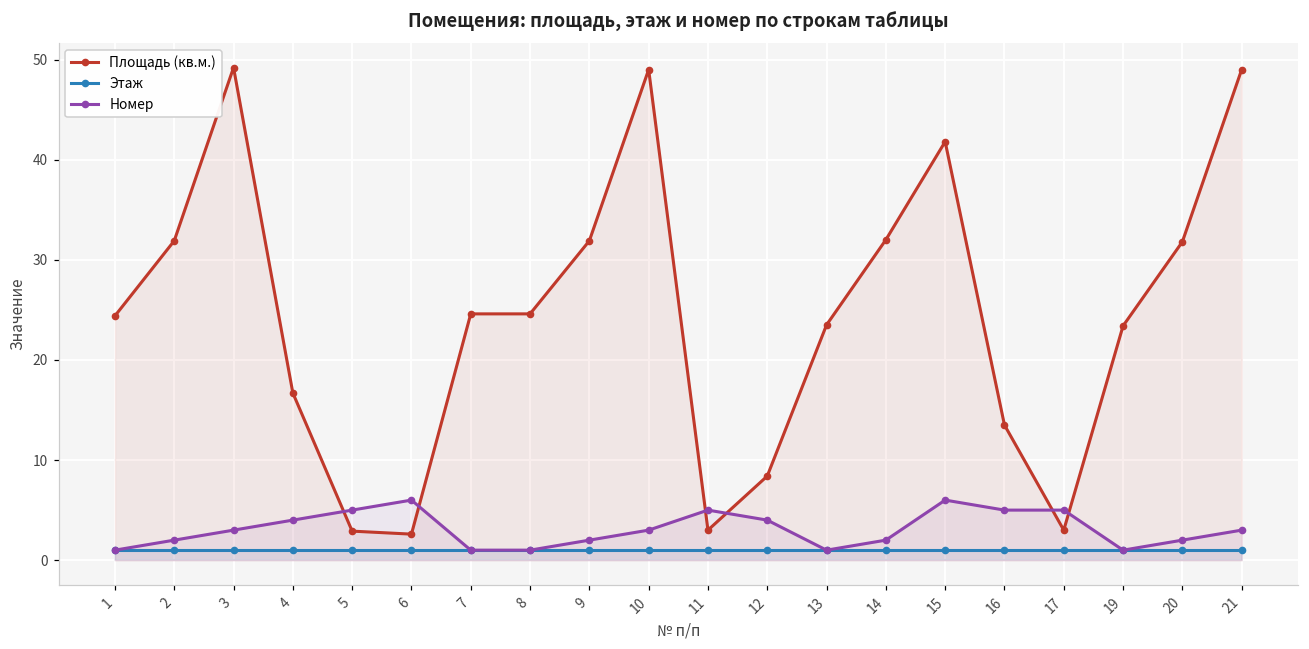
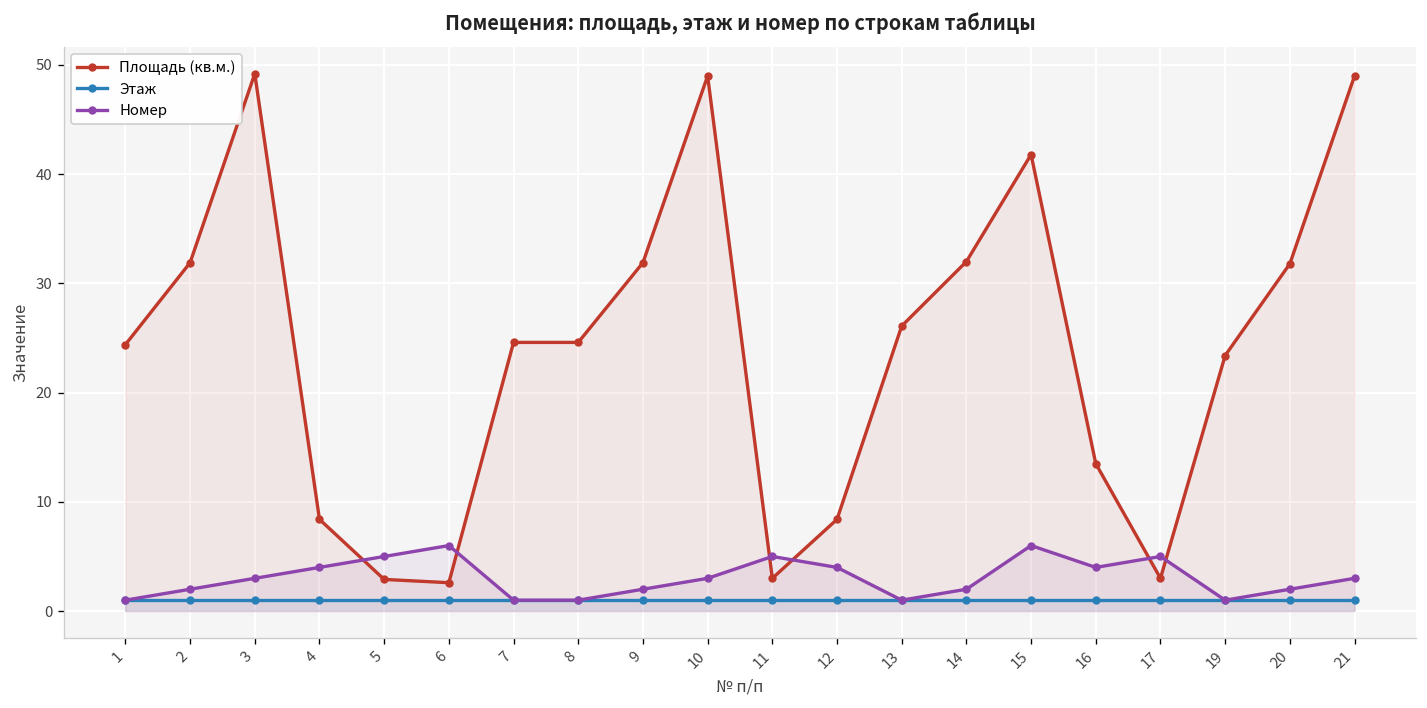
  {
    "Площадь (кв.м.)": {
      "1": 24,
      "2": 32,
      "3": 49,
-     "4": 17,
+     "4": 8,
      "5": 3,
      "6": 3,
      "7": 25,
      "8": 25,
      "9": 32,
      "10": 49,
      "11": 3,
      "12": 8,
-     "13": 24,
+     "13": 26,
      "14": 32,
      "15": 42,
      "16": 14,
      "17": 3,
      "19": 23,
      "20": 32,
      "21": 49
    },
    "Этаж": {
      "2": 1,
      "3": 1,
      "4": 1,
      "5": 1,
      "6": 1,
      "9": 1,
      "10": 1,
      "11": 1,
      "12": 1,
      "14": 1,
      "15": 1,
      "16": 1,
      "17": 1,
      "20": 1,
      "21": 1
    },
    "Номер": {
      "2": 2,
      "3": 3,
      "4": 4,
      "5": 5,
      "6": 6,
      "9": 2,
      "10": 3,
      "11": 5,
      "12": 4,
      "14": 2,
      "15": 6,
-     "16": 5,
+     "16": 4,
      "17": 5,
      "20": 2,
      "21": 3
    }
  }
